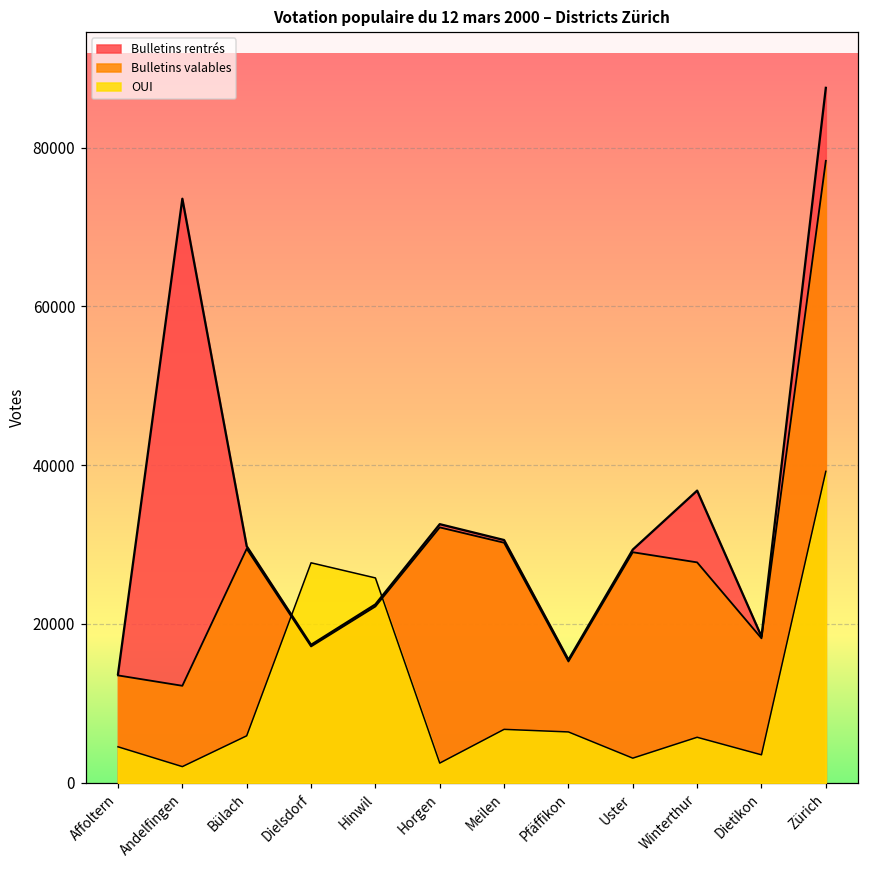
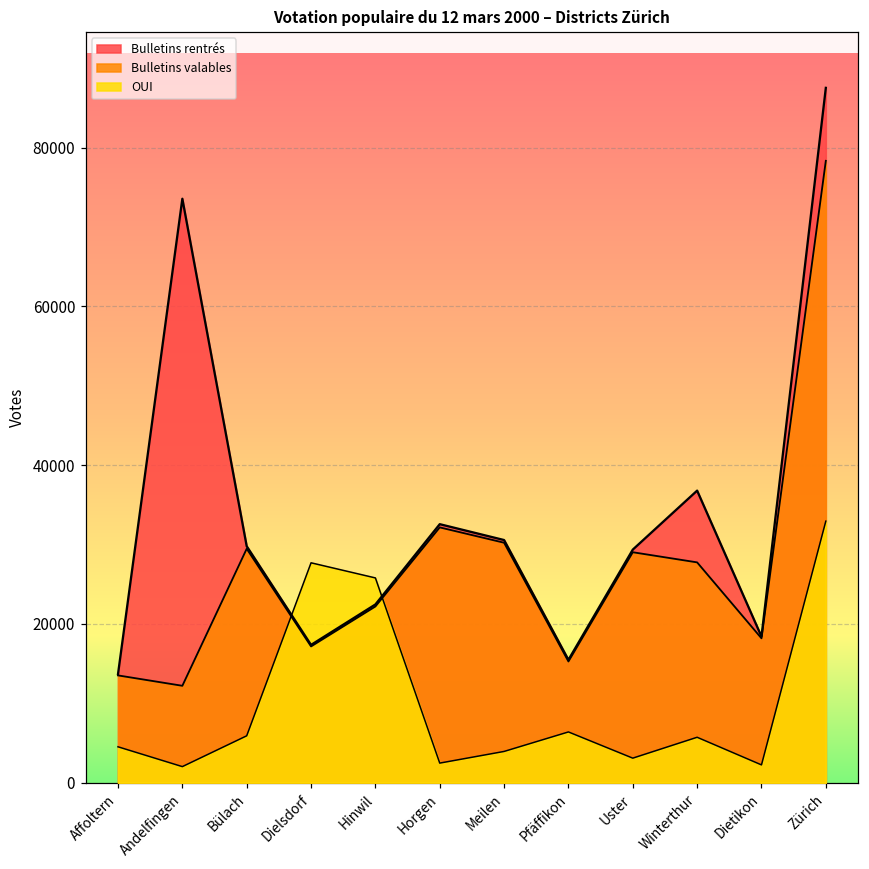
  {
    "Bulletins rentrés": {
      "Andelfingen": 74000,
      "Horgen": 33000,
      "Winterthur": 37000,
      "Zürich": 88000
    },
    "Bulletins valables": {
      "Andelfingen": 12000,
      "Horgen": 32000,
      "Winterthur": 28000,
      "Zürich": 78000
    },
    "OUI": {
      "Affoltern": 5000,
      "Andelfingen": 2000,
      "Bülach": 6000,
      "Dielsdorf": 28000,
      "Hinwil": 26000,
      "Horgen": 2000,
-     "Meilen": 7000,
+     "Meilen": 4000,
      "Pfäffikon": 6000,
      "Uster": 3000,
      "Winterthur": 6000,
-     "Dietikon": 4000,
-     "Zürich": 39000
+     "Dietikon": 2000,
+     "Zürich": 33000
    }
  }
